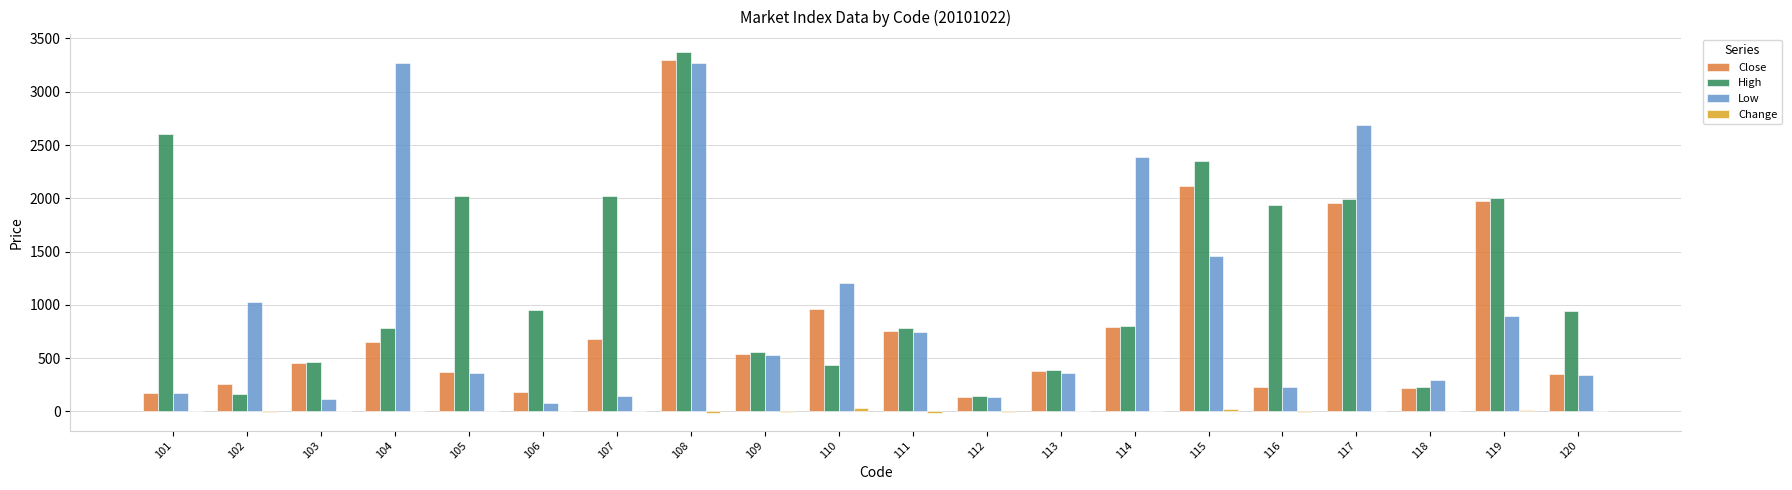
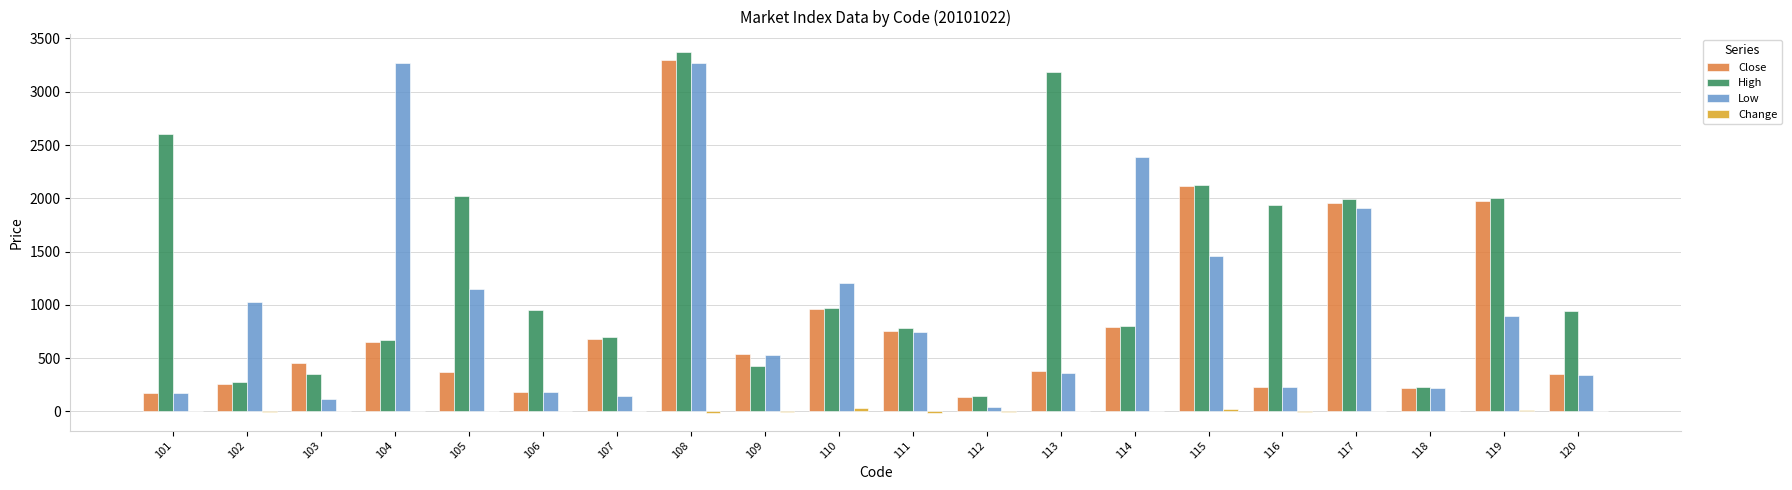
  {
    "High": {
      "101": 2600,
-     "102": 170,
-     "103": 470,
-     "104": 780,
+     "102": 270,
+     "103": 350,
+     "104": 670,
      "105": 2020,
      "106": 950,
-     "107": 2020,
+     "107": 700,
      "108": 3370,
-     "109": 560,
-     "110": 440,
+     "109": 420,
+     "110": 970,
      "111": 780,
      "112": 150,
-     "113": 390,
+     "113": 3180,
      "114": 800,
-     "115": 2350,
+     "115": 2120,
      "116": 1930,
      "117": 1990,
      "118": 220,
      "119": 2000,
      "120": 940
    },
    "Low": {
      "101": 170,
      "102": 1030,
      "103": 110,
      "104": 3270,
-     "105": 360,
-     "106": 80,
+     "105": 1150,
+     "106": 180,
      "107": 140,
      "108": 3270,
      "109": 530,
      "110": 1200,
      "111": 740,
-     "112": 140,
+     "112": 40,
      "113": 360,
      "114": 2390,
      "115": 1460,
      "116": 230,
-     "117": 2690,
-     "118": 290,
+     "117": 1910,
+     "118": 220,
      "119": 890,
      "120": 350
    }
  }
